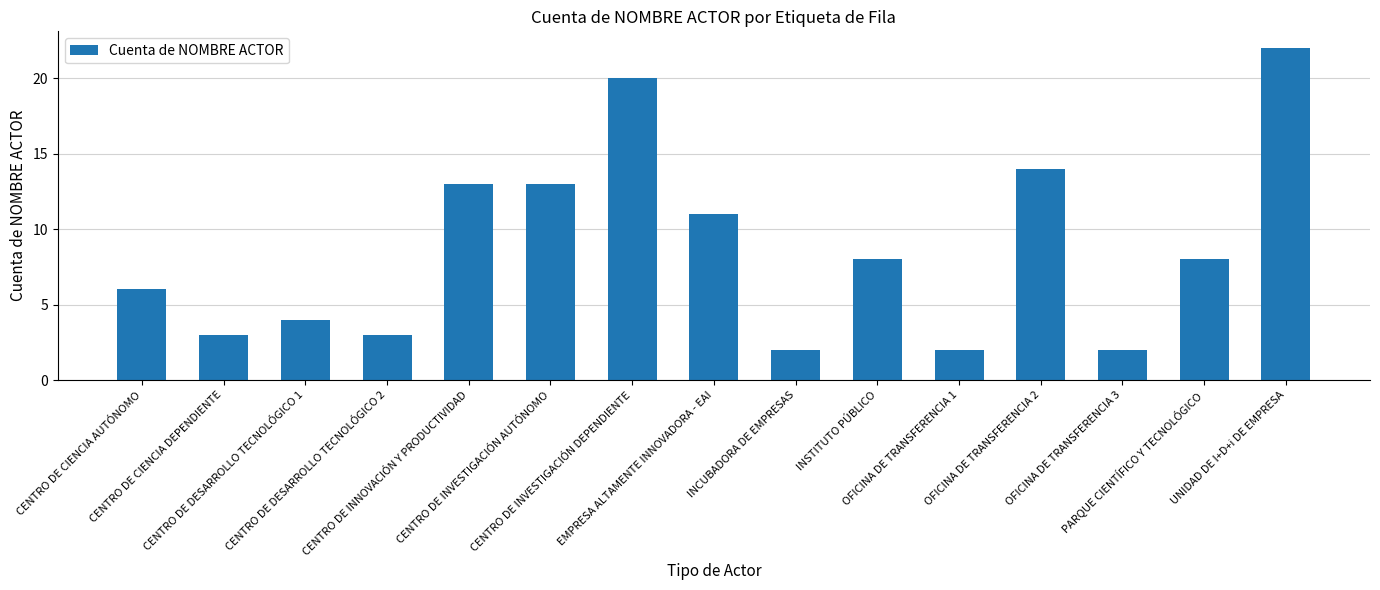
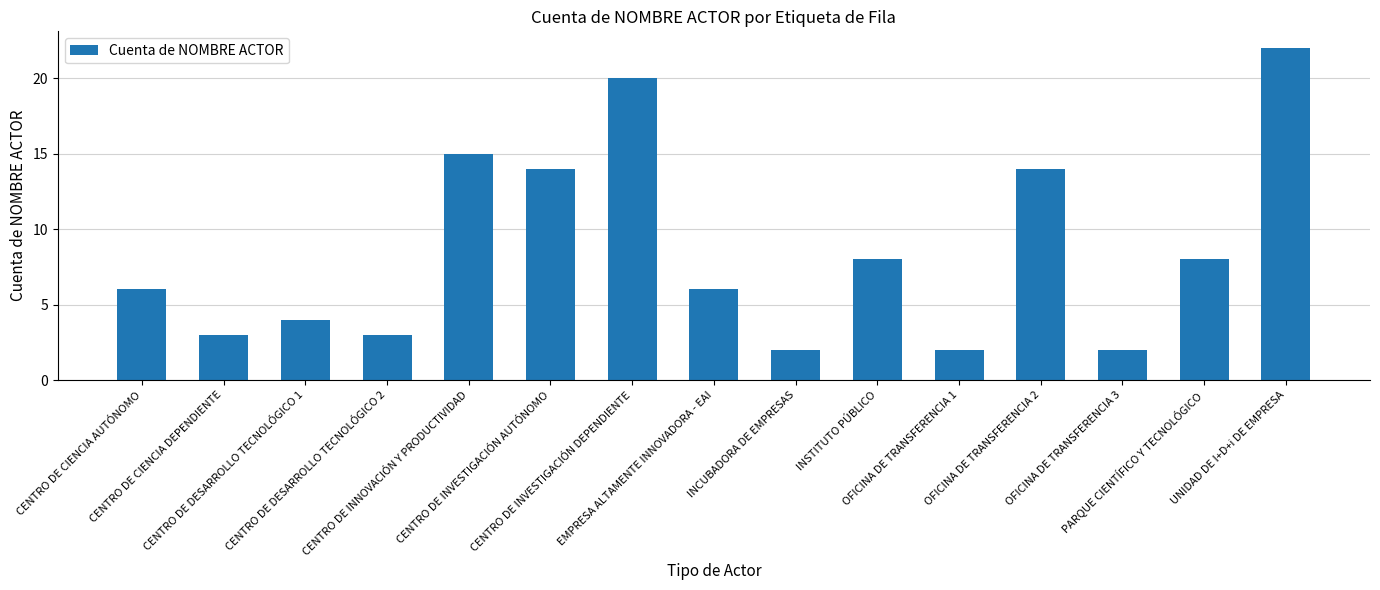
  {
    "CENTRO DE CIENCIA AUTÓNOMO": 6,
    "CENTRO DE CIENCIA DEPENDIENTE": 3,
    "CENTRO DE DESARROLLO TECNOLÓGICO 1": 4,
    "CENTRO DE DESARROLLO TECNOLÓGICO 2": 3,
-   "CENTRO DE INNOVACIÓN Y PRODUCTIVIDAD": 13,
-   "CENTRO DE INVESTIGACIÓN AUTÓNOMO": 13,
+   "CENTRO DE INNOVACIÓN Y PRODUCTIVIDAD": 15,
+   "CENTRO DE INVESTIGACIÓN AUTÓNOMO": 14,
    "CENTRO DE INVESTIGACIÓN DEPENDIENTE": 20,
-   "EMPRESA ALTAMENTE INNOVADORA - EAI": 11,
+   "EMPRESA ALTAMENTE INNOVADORA - EAI": 6,
    "INCUBADORA DE EMPRESAS": 2,
    "INSTITUTO PÚBLICO": 8,
    "OFICINA DE TRANSFERENCIA 1": 2,
    "OFICINA DE TRANSFERENCIA 2": 14,
    "OFICINA DE TRANSFERENCIA 3": 2,
    "PARQUE CIENTÍFICO Y TECNOLÓGICO": 8,
    "UNIDAD DE I+D+i DE EMPRESA": 22
  }
